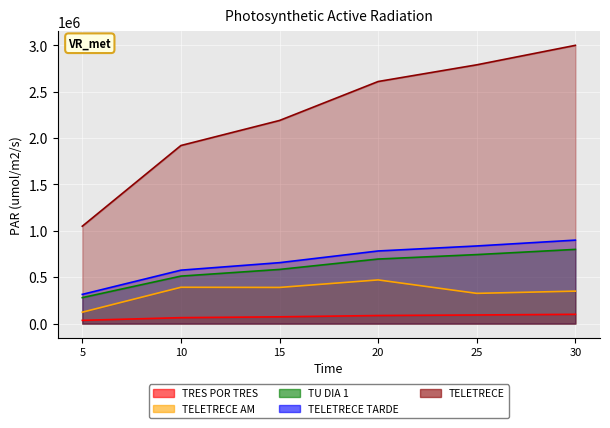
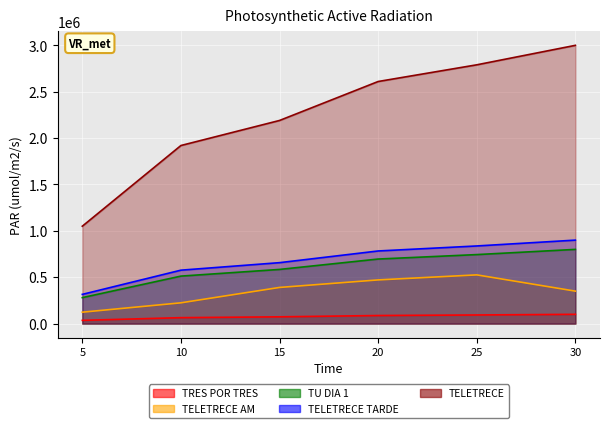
  {
    "TELETRECE AM": {
      "5": 100000,
-     "10": 400000,
+     "10": 200000,
      "15": 400000,
      "20": 500000,
-     "25": 300000,
+     "25": 500000,
      "30": 400000
    },
    "TU DIA 1": {
      "5": 300000,
      "10": 500000,
      "15": 600000,
      "20": 700000,
      "25": 700000,
      "30": 800000
    },
    "TELETRECE TARDE": {
      "5": 300000,
      "10": 600000,
      "15": 700000,
      "20": 800000,
      "25": 800000,
      "30": 900000
    }
  }
